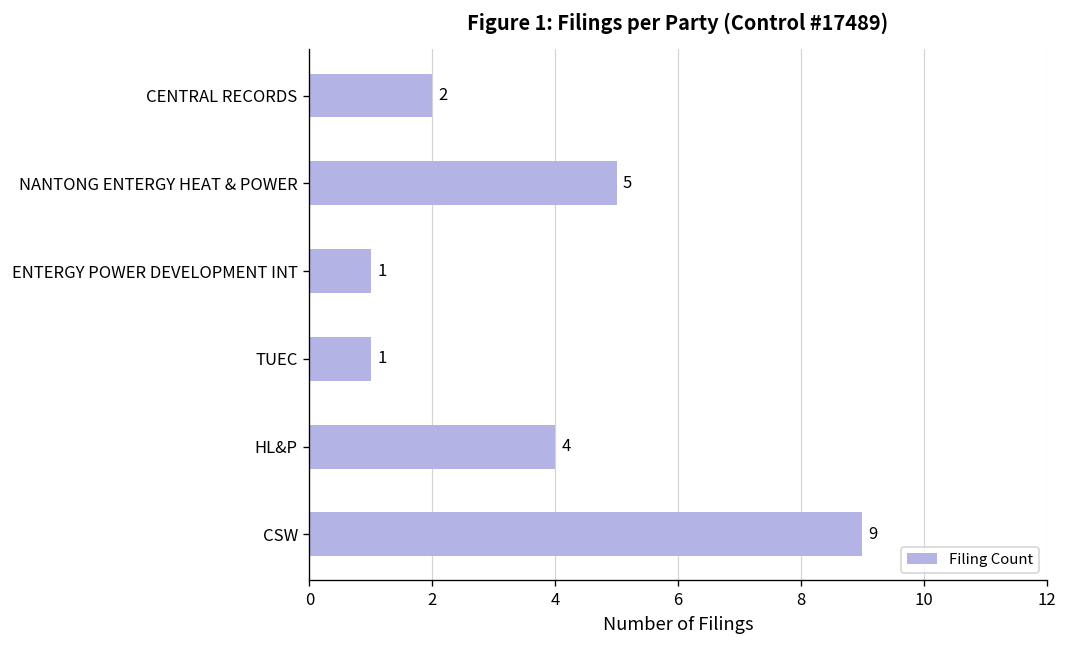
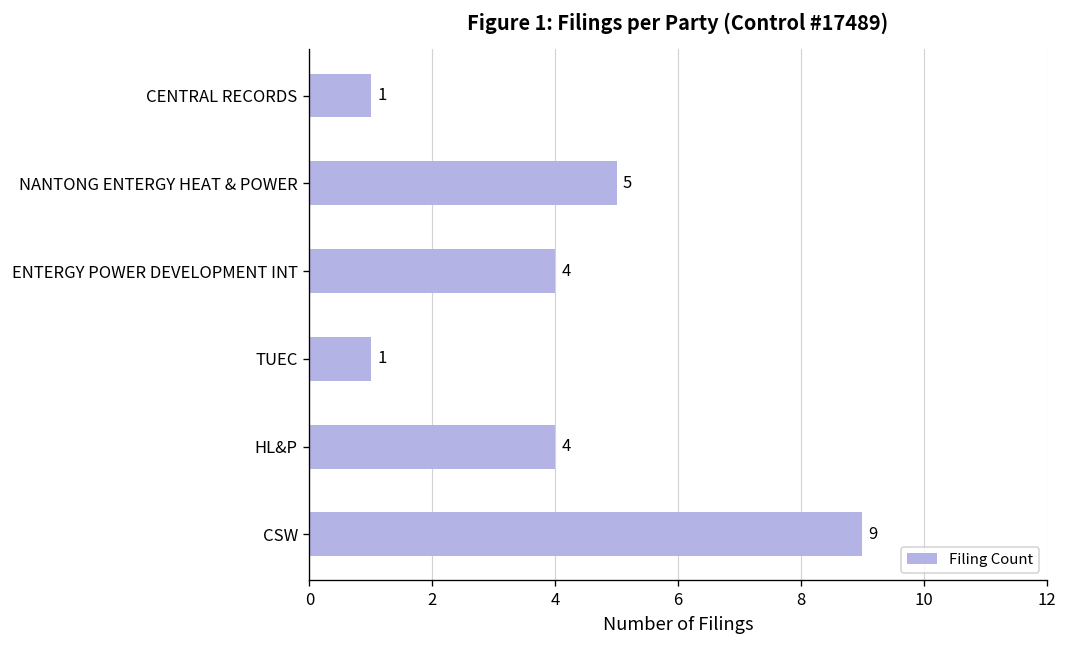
  {
-   "CENTRAL RECORDS": 2,
+   "CENTRAL RECORDS": 1,
    "NANTONG ENTERGY HEAT & POWER": 5,
-   "ENTERGY POWER DEVELOPMENT INT": 1,
+   "ENTERGY POWER DEVELOPMENT INT": 4,
    "TUEC": 1,
    "HL&P": 4,
    "CSW": 9
  }
